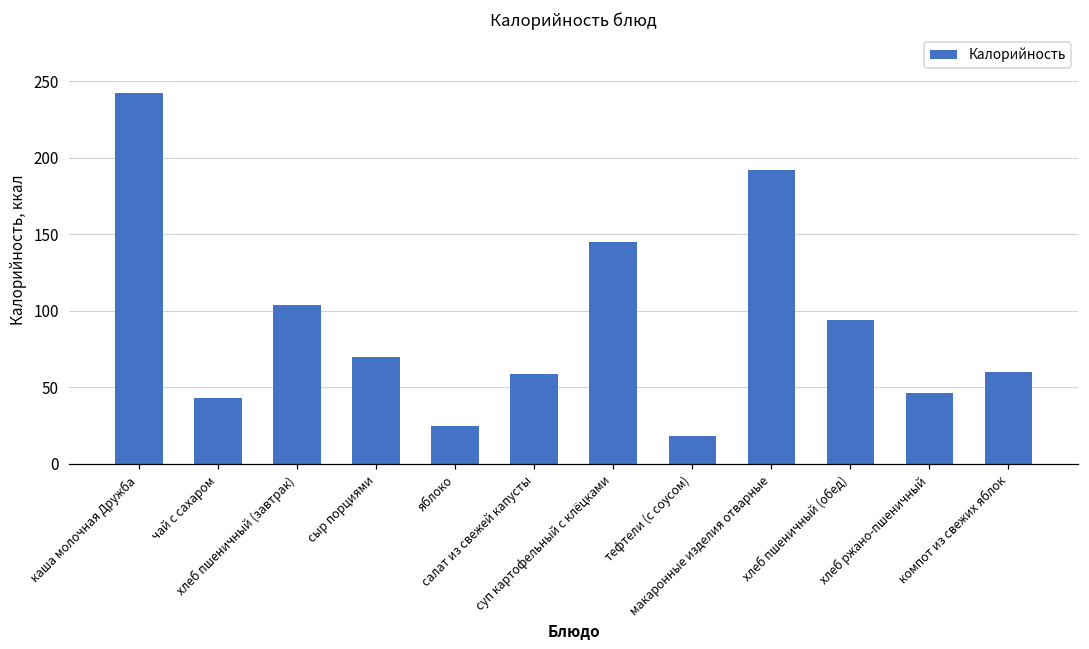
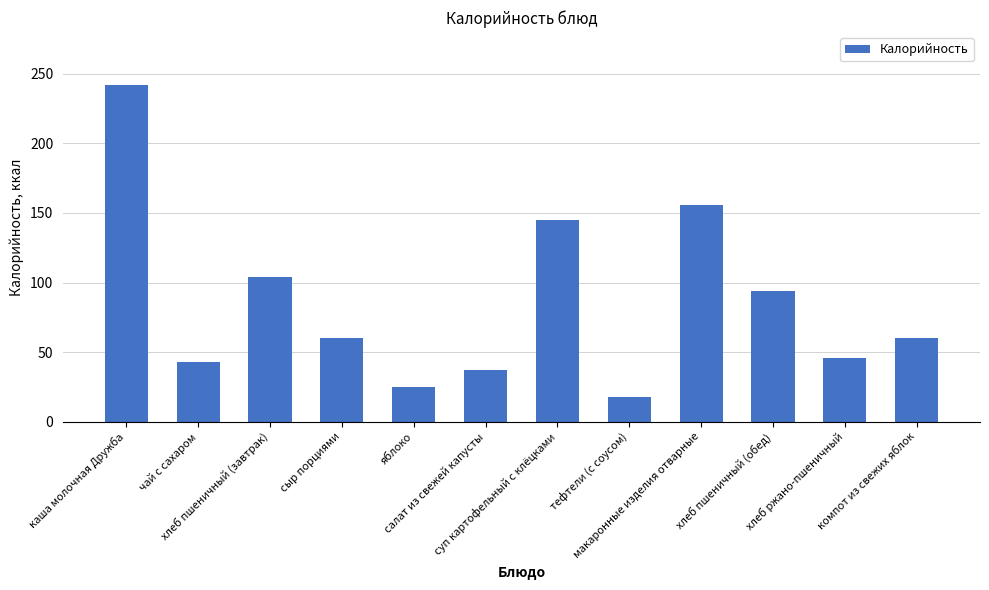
  {
    "каша молочная Дружба": 242,
    "чай с сахаром": 43,
    "хлеб пшеничный (завтрак)": 104,
-   "сыр порциями": 70,
+   "сыр порциями": 60,
    "яблоко": 25,
-   "салат из свежей капусты": 59,
+   "салат из свежей капусты": 37,
    "суп картофельный с клёцками": 145,
    "тефтели (с соусом)": 18,
-   "макаронные изделия отварные": 192,
+   "макаронные изделия отварные": 156,
    "хлеб пшеничный (обед)": 94,
    "хлеб ржано-пшеничный": 46,
    "компот из свежих яблок": 60
  }
